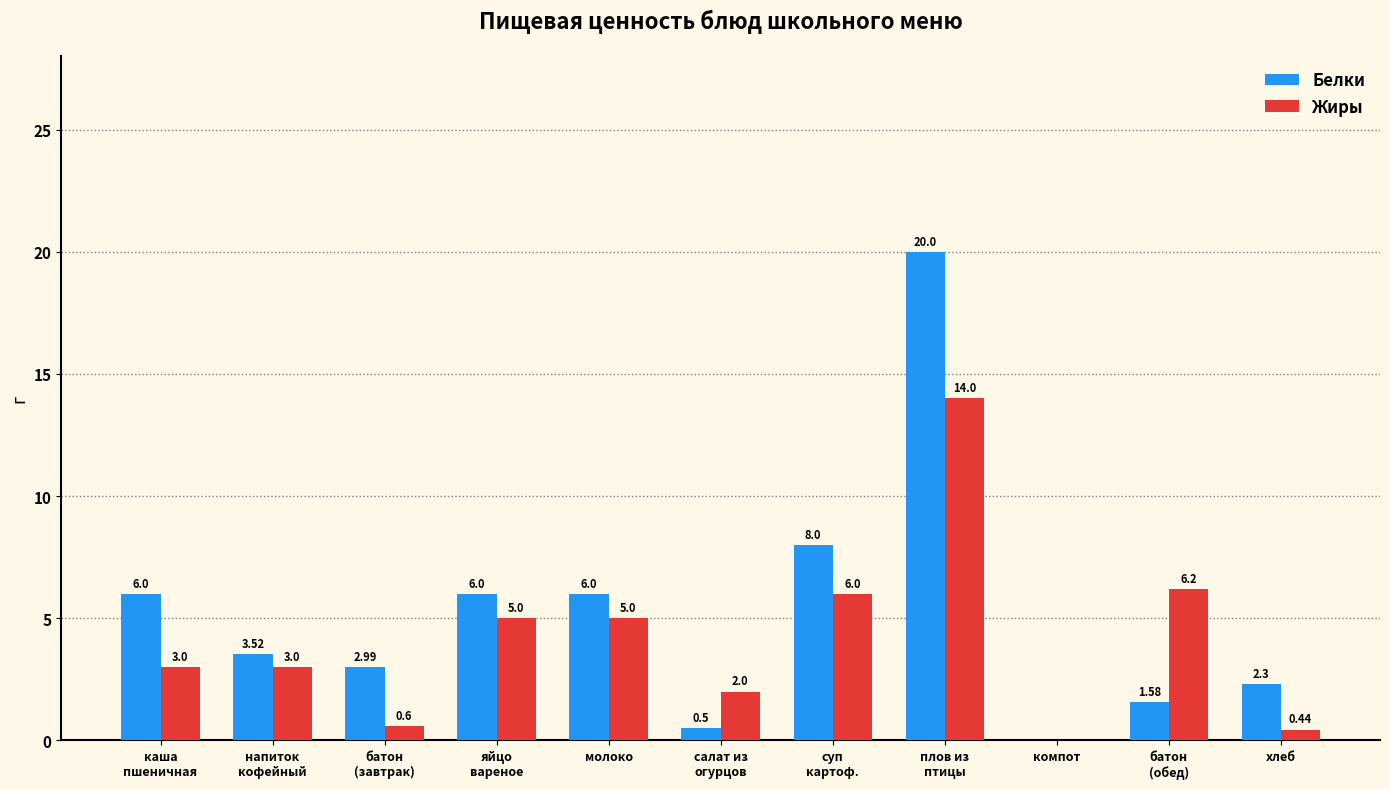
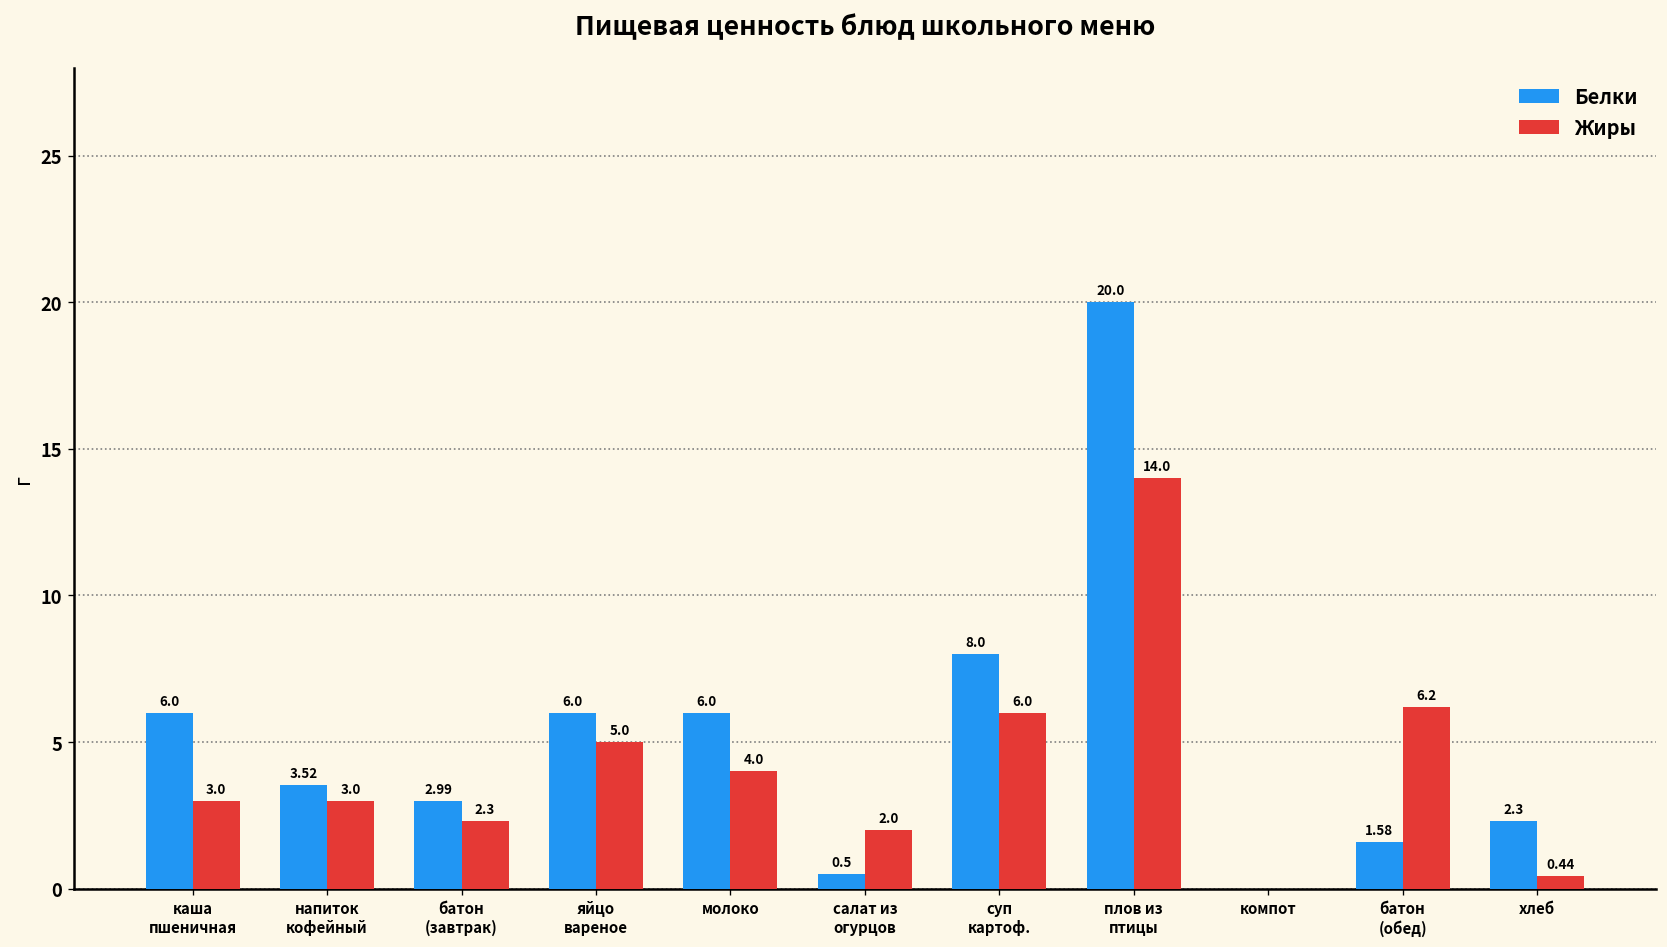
  {
    "Белки": {
      "каша пшеничная": 6.0,
      "напиток кофейный": 3.52,
      "батон (завтрак)": 2.99,
      "яйцо вареное": 6.0,
      "молоко": 6.0,
      "салат из огурцов": 0.5,
      "суп картоф.": 8.0,
      "плов из птицы": 20.0,
      "батон (обед)": 1.58,
      "хлеб": 2.3
    },
    "Жиры": {
      "каша пшеничная": 3.0,
      "напиток кофейный": 3.0,
-     "батон (завтрак)": 0.6,
+     "батон (завтрак)": 2.3,
      "яйцо вареное": 5.0,
-     "молоко": 5.0,
+     "молоко": 4.0,
      "салат из огурцов": 2.0,
      "суп картоф.": 6.0,
      "плов из птицы": 14.0,
      "батон (обед)": 6.2,
      "хлеб": 0.44
    }
  }
